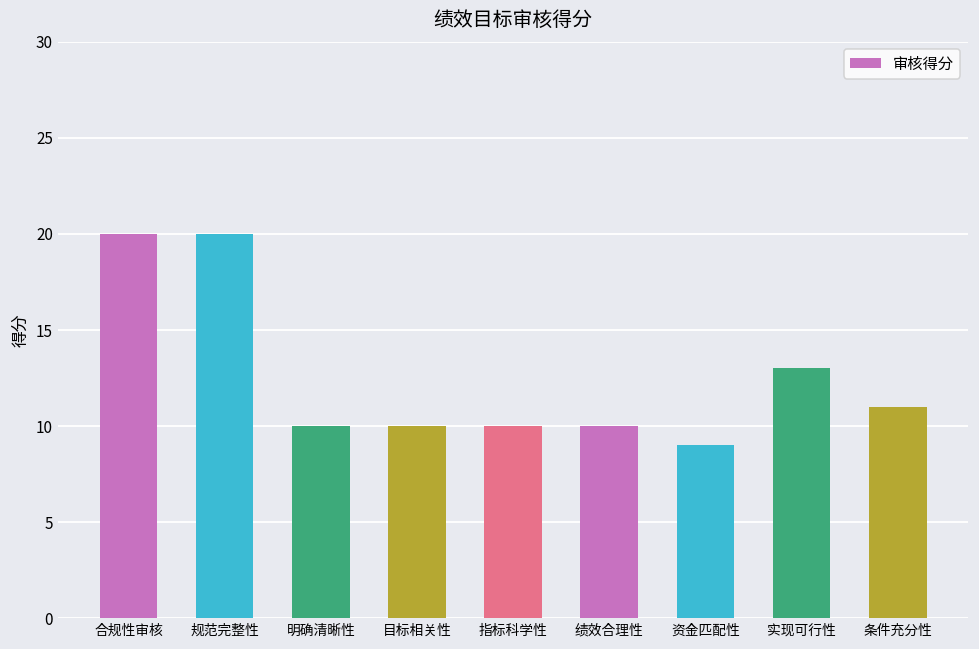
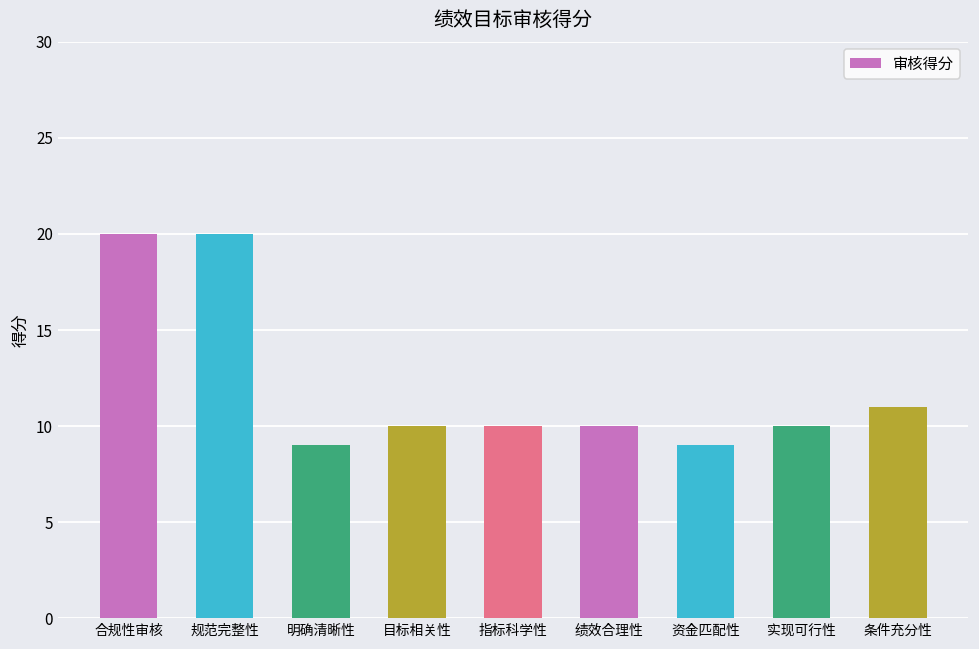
  {
    "合规性审核": 20,
    "规范完整性": 20,
-   "明确清晰性": 10,
+   "明确清晰性": 9,
    "目标相关性": 10,
    "指标科学性": 10,
    "绩效合理性": 10,
    "资金匹配性": 9,
-   "实现可行性": 13,
+   "实现可行性": 10,
    "条件充分性": 11
  }
